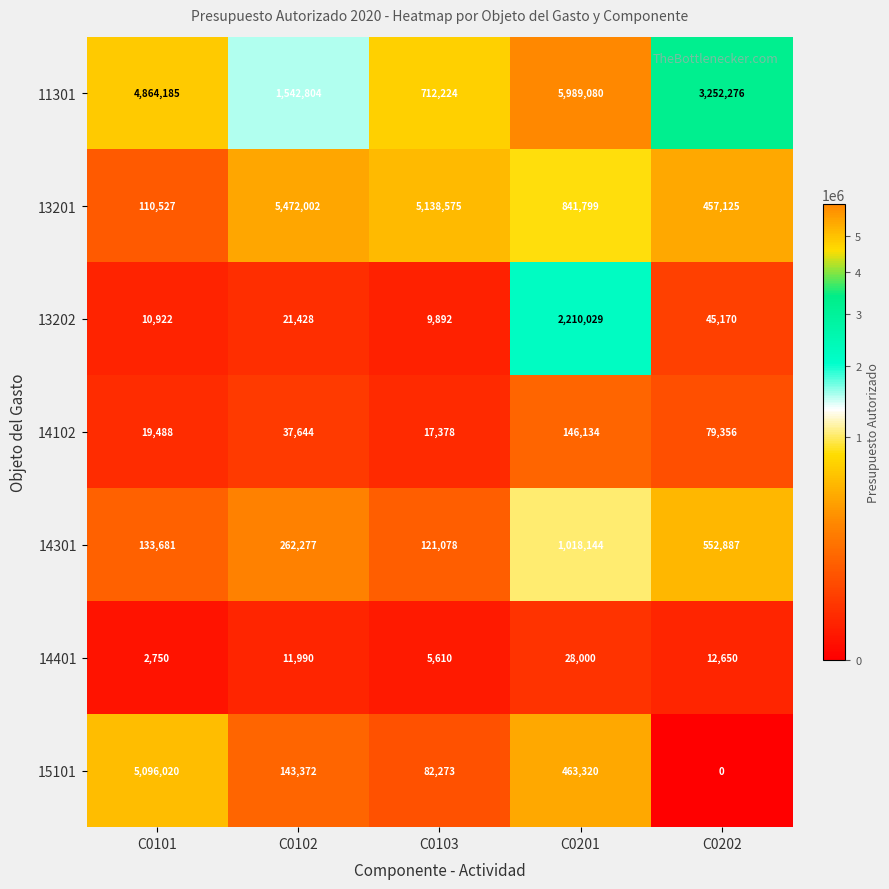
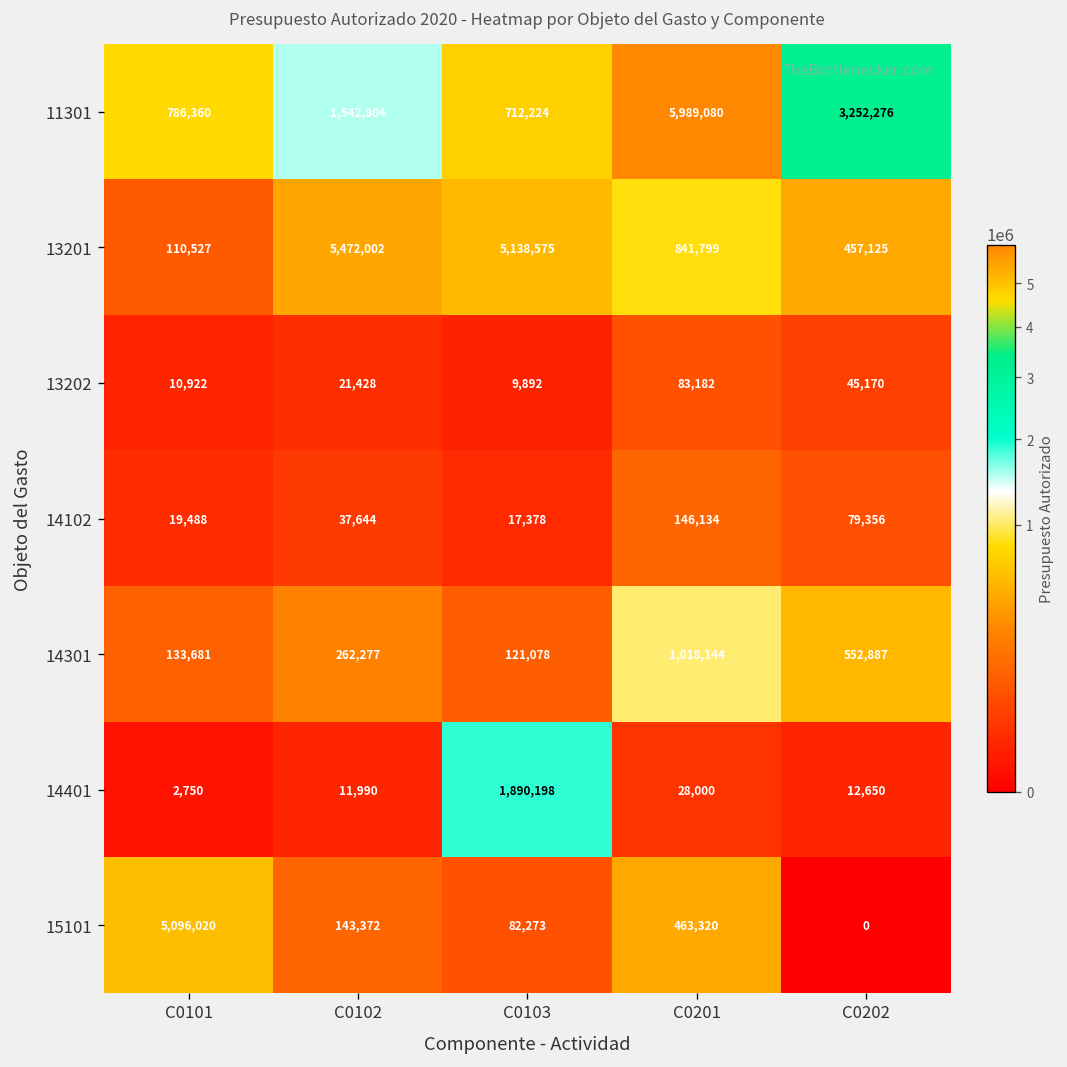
  {
    "11301": {
-     "C0101": "4,864,185",
+     "C0101": "786,360",
      "C0102": "1,542,804",
      "C0103": "712,224",
      "C0201": "5,989,080"
    },
    "13201": {
      "C0101": "110,527",
      "C0102": "5,472,002",
      "C0103": "5,138,575",
      "C0201": "841,799",
      "C0202": "457,125"
    },
    "13202": {
      "C0101": "10,922",
      "C0102": "21,428",
      "C0103": "9,892",
-     "C0201": "2,210,029",
+     "C0201": "83,182",
      "C0202": "45,170"
    },
    "14102": {
      "C0101": "19,488",
      "C0102": "37,644",
      "C0103": "17,378",
      "C0201": "146,134",
      "C0202": "79,356"
    },
    "14301": {
      "C0101": "133,681",
      "C0102": "262,277",
      "C0103": "121,078",
      "C0201": "1,018,144",
      "C0202": "552,887"
    },
    "14401": {
      "C0101": "2,750",
      "C0102": "11,990",
-     "C0103": "5,610",
+     "C0103": "1,890,198",
      "C0201": "28,000",
      "C0202": "12,650"
    },
    "15101": {
      "C0101": "5,096,020",
      "C0102": "143,372",
      "C0103": "82,273",
      "C0201": "463,320",
      "C0202": "0"
    }
  }
